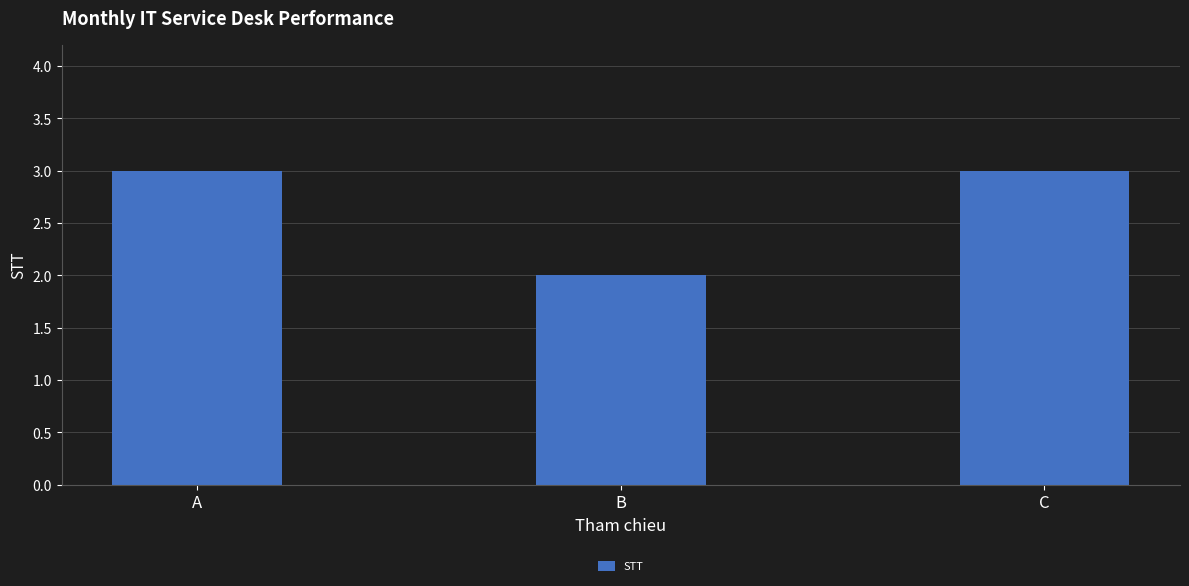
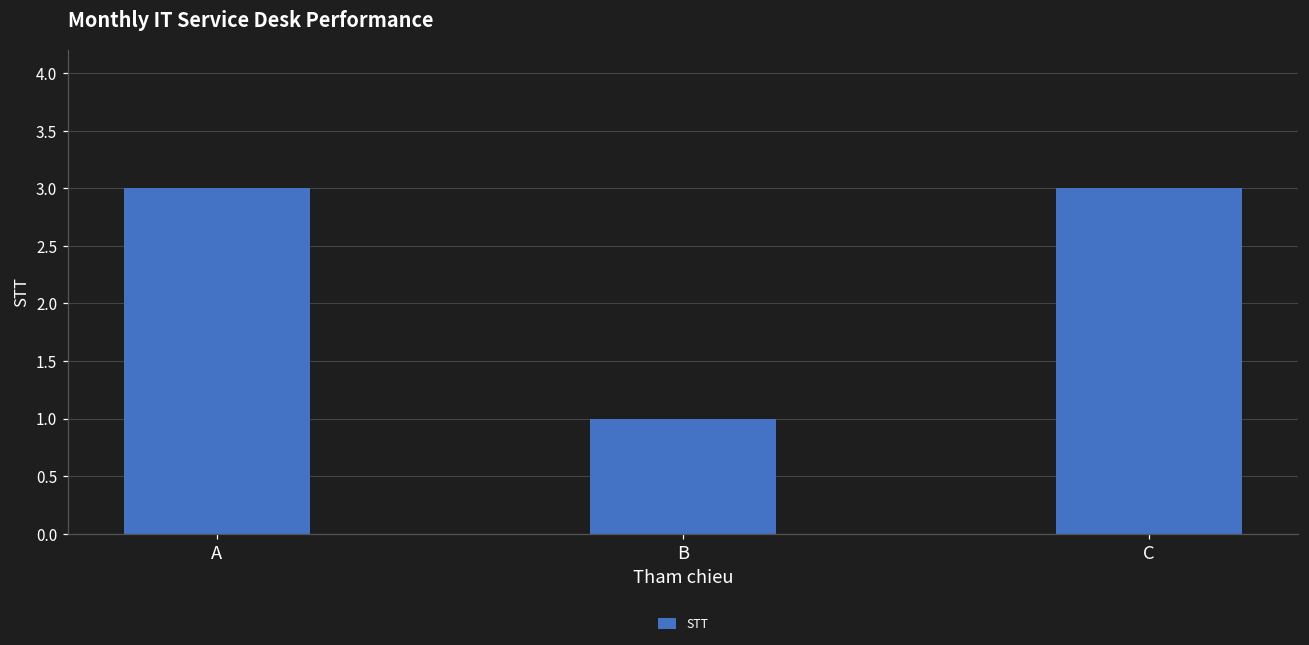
  {
    "A": 3,
-   "B": 2,
+   "B": 1,
    "C": 3
  }
